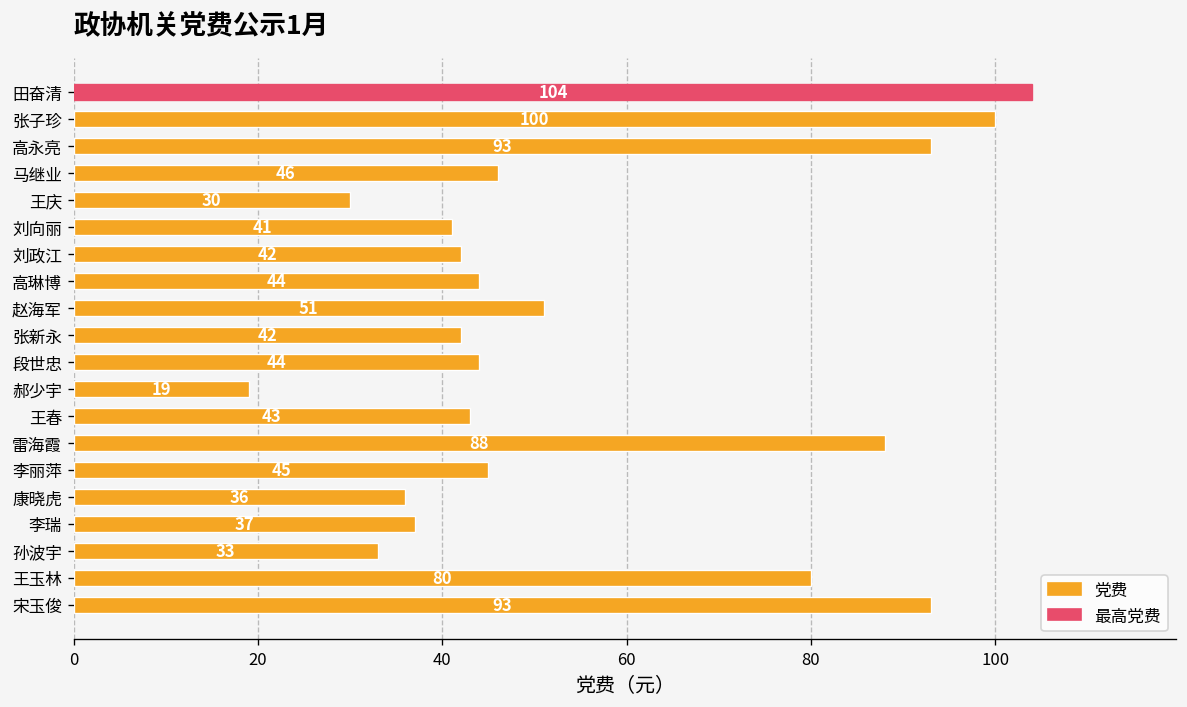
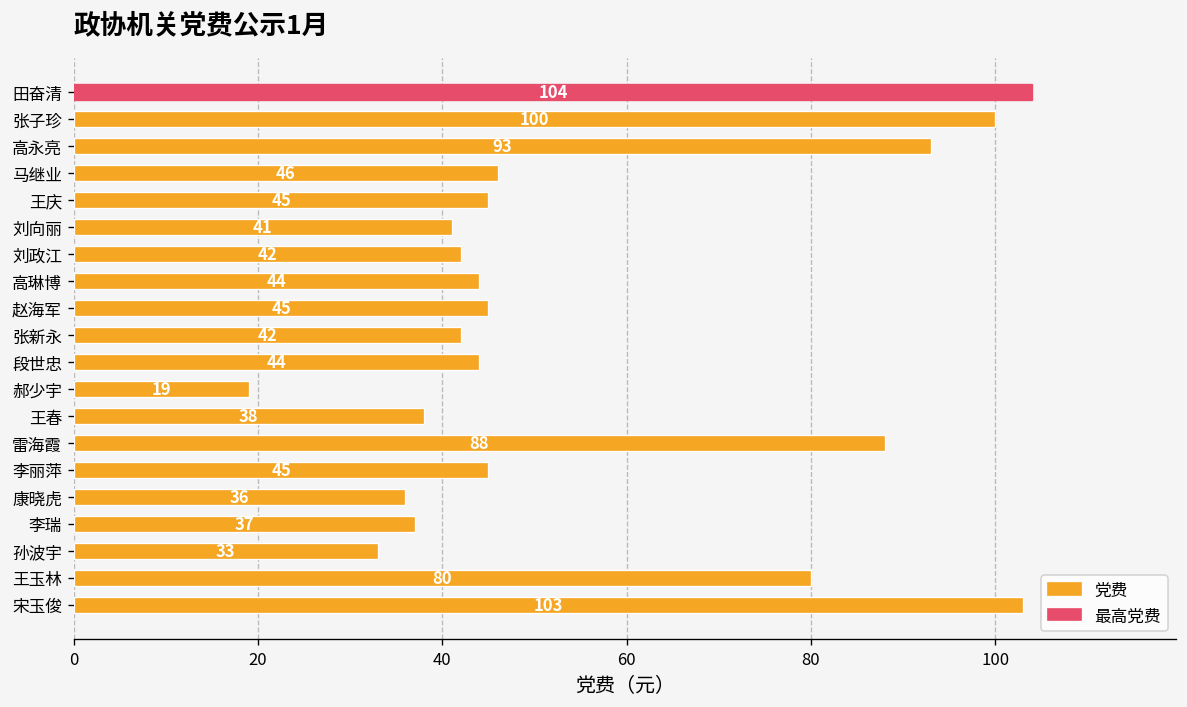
  {
    "田奋清": 104,
    "张子珍": 100,
    "高永亮": 93,
    "马继业": 46,
-   "王庆": 30,
+   "王庆": 45,
    "刘向丽": 41,
    "刘政江": 42,
    "高琳博": 44,
-   "赵海军": 51,
+   "赵海军": 45,
    "张新永": 42,
    "段世忠": 44,
    "郝少宇": 19,
-   "王春": 43,
+   "王春": 38,
    "雷海霞": 88,
    "李丽萍": 45,
    "康晓虎": 36,
    "李瑞": 37,
    "孙波宇": 33,
    "王玉林": 80,
-   "宋玉俊": 93
+   "宋玉俊": 103
  }
